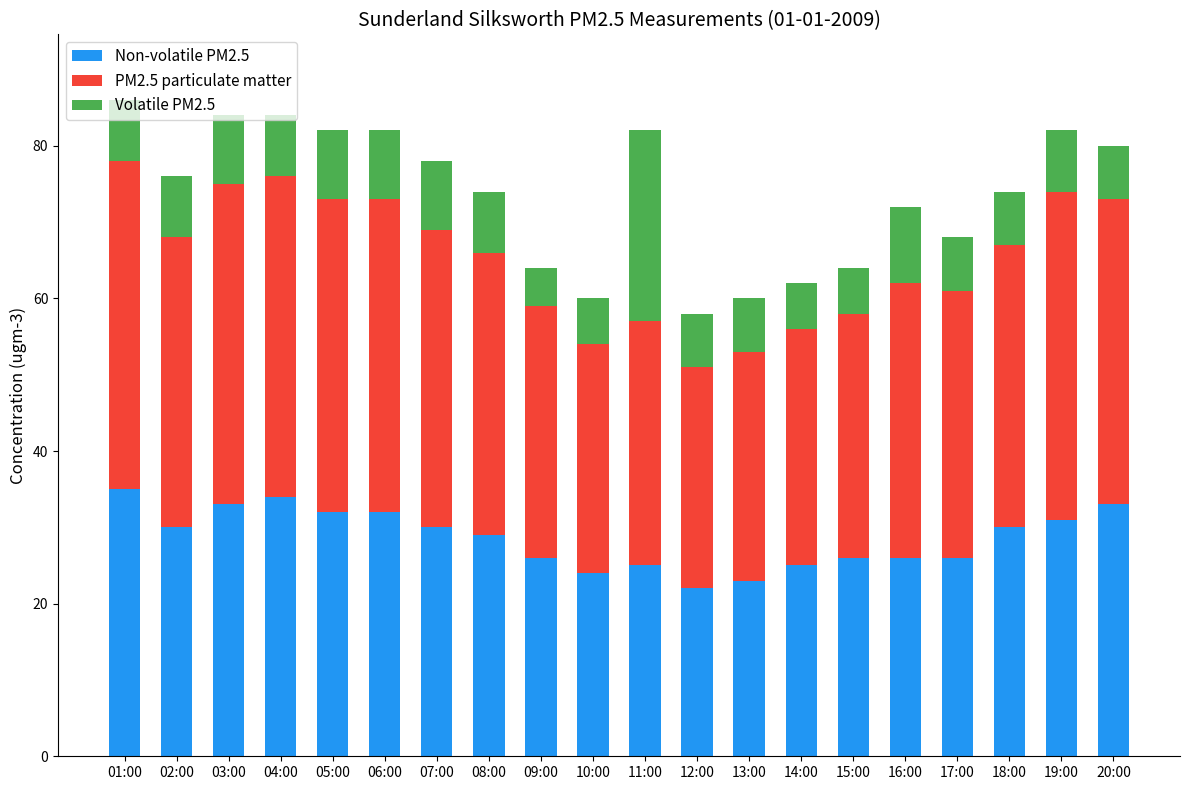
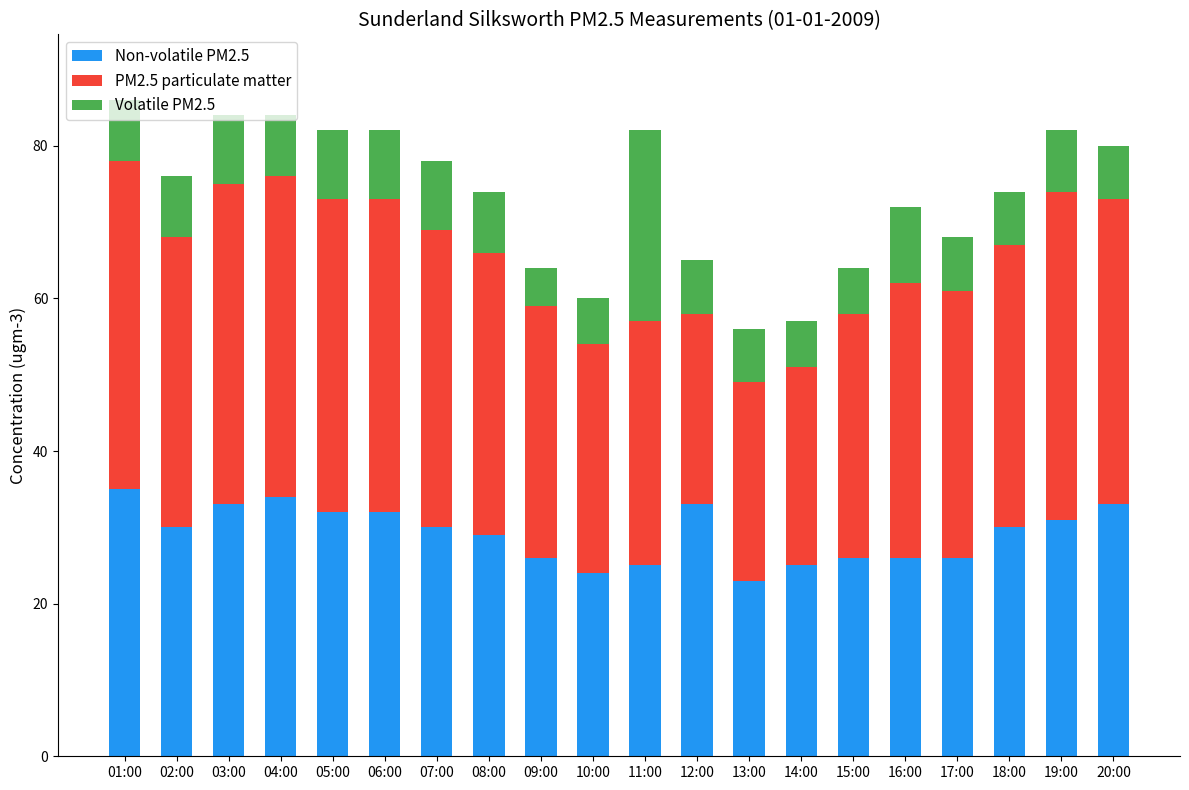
  {
    "Non-volatile PM2.5": {
      "01:00": 35,
      "02:00": 30,
      "03:00": 33,
      "04:00": 34,
      "05:00": 32,
      "06:00": 32,
      "07:00": 30,
      "08:00": 29,
      "09:00": 26,
      "10:00": 24,
      "11:00": 25,
-     "12:00": 22,
+     "12:00": 33,
      "13:00": 23,
      "14:00": 25,
      "15:00": 26,
      "16:00": 26,
      "17:00": 26,
      "18:00": 30,
      "19:00": 31,
      "20:00": 33
    },
    "PM2.5 particulate matter": {
      "01:00": 43,
      "02:00": 38,
      "03:00": 42,
      "04:00": 42,
      "05:00": 41,
      "06:00": 41,
      "07:00": 39,
      "08:00": 37,
      "09:00": 33,
      "10:00": 30,
      "11:00": 32,
-     "12:00": 29,
-     "13:00": 30,
-     "14:00": 31,
+     "12:00": 25,
+     "13:00": 26,
+     "14:00": 26,
      "15:00": 32,
      "16:00": 36,
      "17:00": 35,
      "18:00": 37,
      "19:00": 43,
      "20:00": 40
    },
    "Volatile PM2.5": {
      "02:00": 8,
      "05:00": 9,
      "06:00": 9,
      "07:00": 9,
      "08:00": 8,
      "09:00": 5,
      "10:00": 6,
      "11:00": 25,
      "12:00": 7,
      "13:00": 7,
      "14:00": 6,
      "15:00": 6,
      "16:00": 10,
      "17:00": 7,
      "18:00": 7,
      "19:00": 8,
      "20:00": 7
    }
  }
